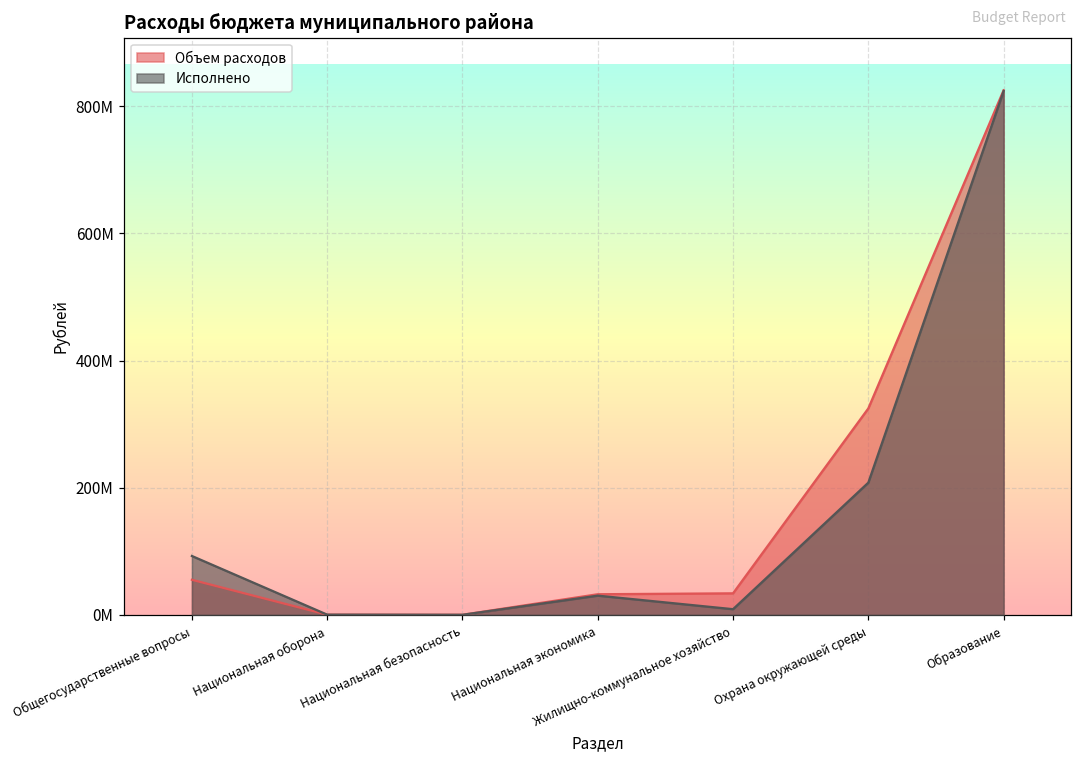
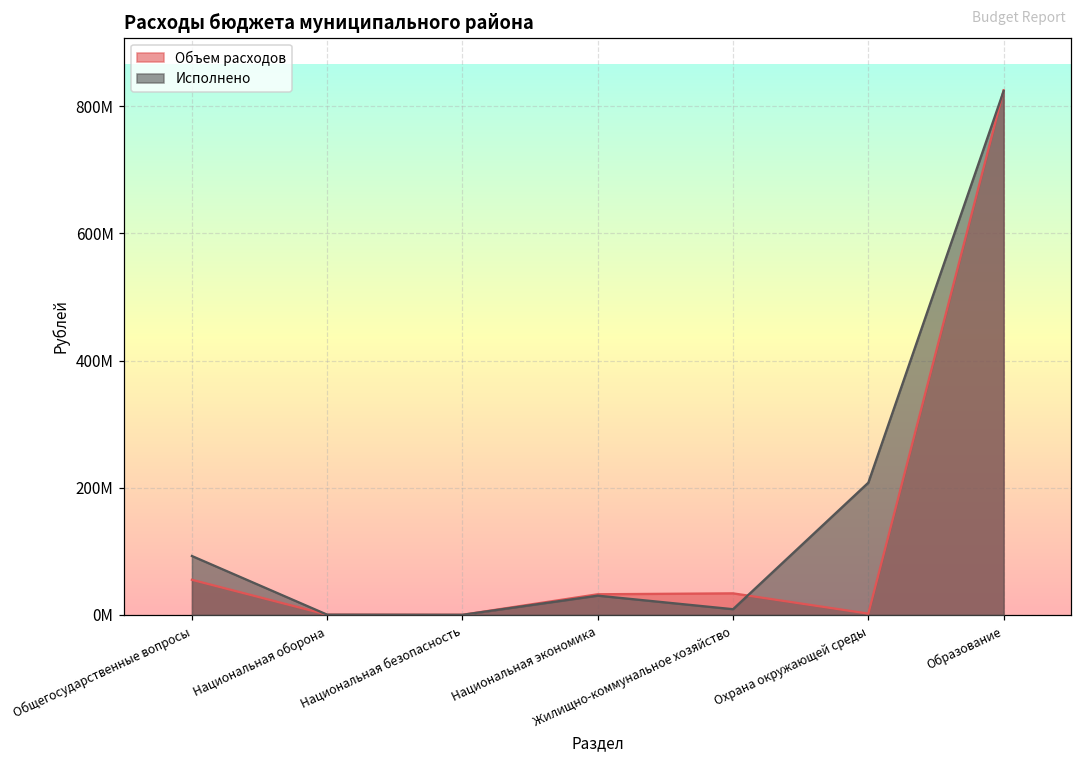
  {
    "Объем расходов": {
      "Общегосударственные вопросы": 60000000,
      "Жилищно-коммунальное хозяйство": 30000000,
-     "Охрана окружающей среды": 320000000
+     "Охрана окружающей среды": 0
    },
    "Исполнено": {
      "Общегосударственные вопросы": 90000000,
      "Жилищно-коммунальное хозяйство": 10000000,
      "Охрана окружающей среды": 210000000
    }
  }
